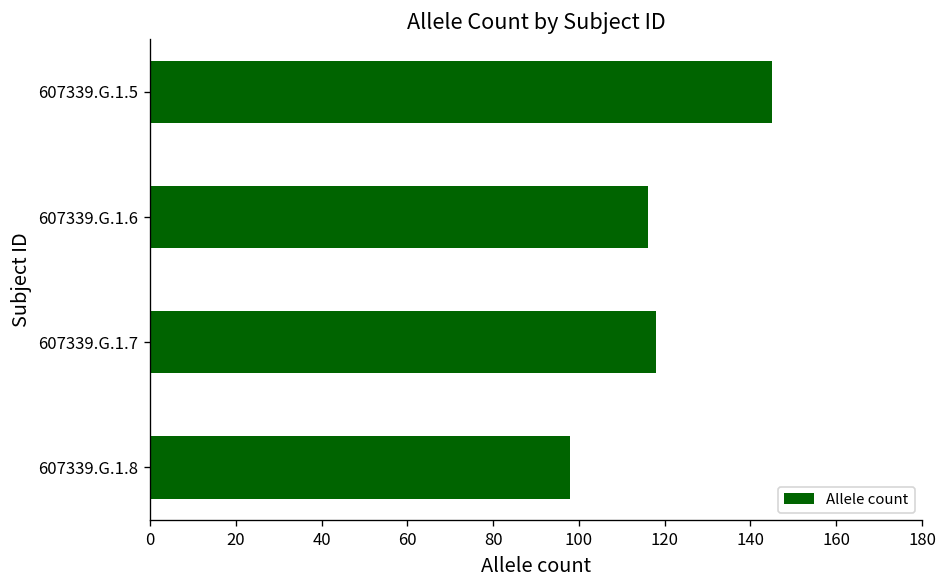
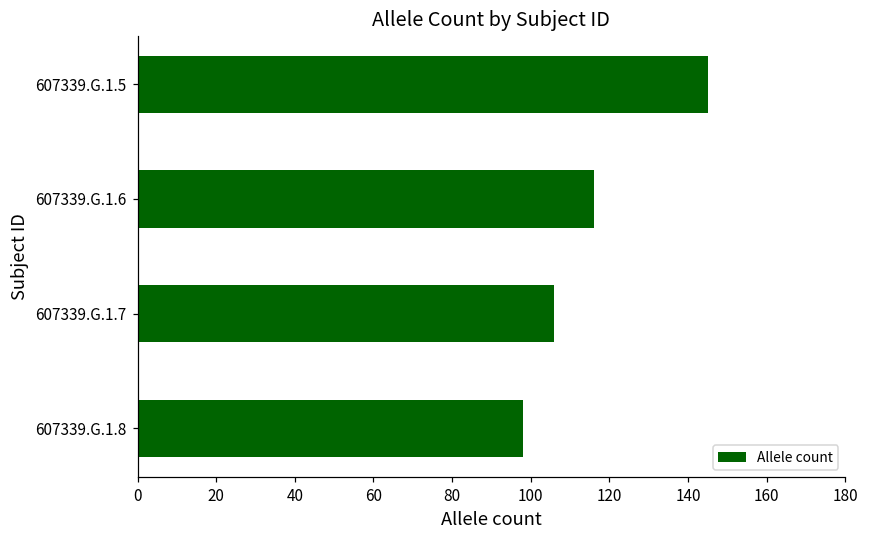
  {
    "607339.G.1.5": 145,
    "607339.G.1.6": 116,
-   "607339.G.1.7": 118,
+   "607339.G.1.7": 106,
    "607339.G.1.8": 98
  }
